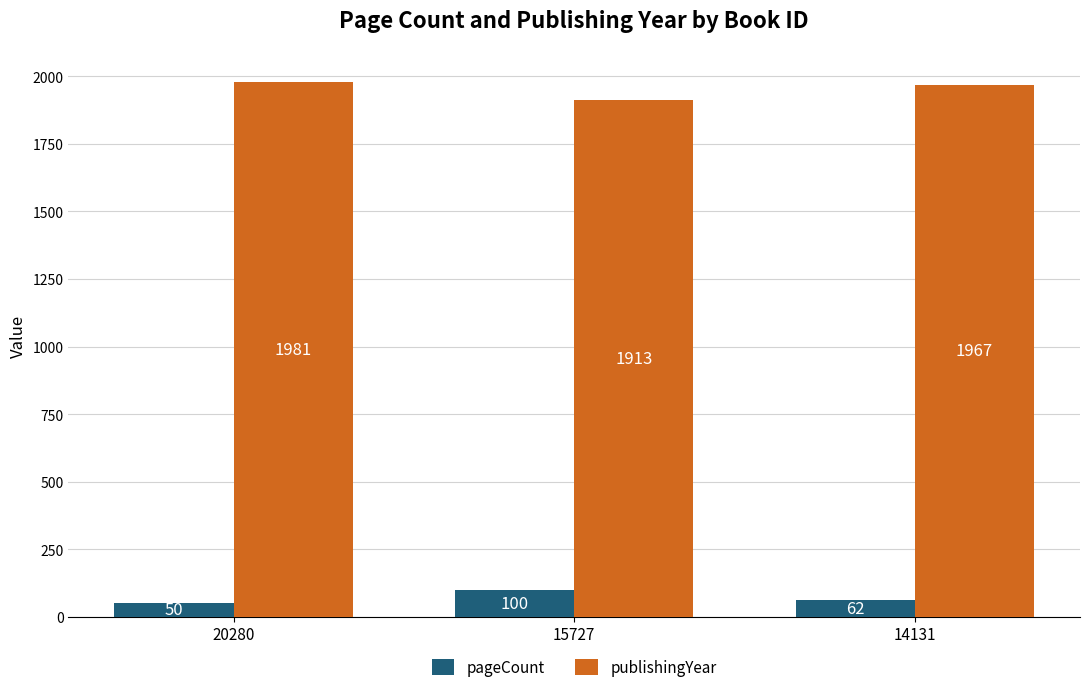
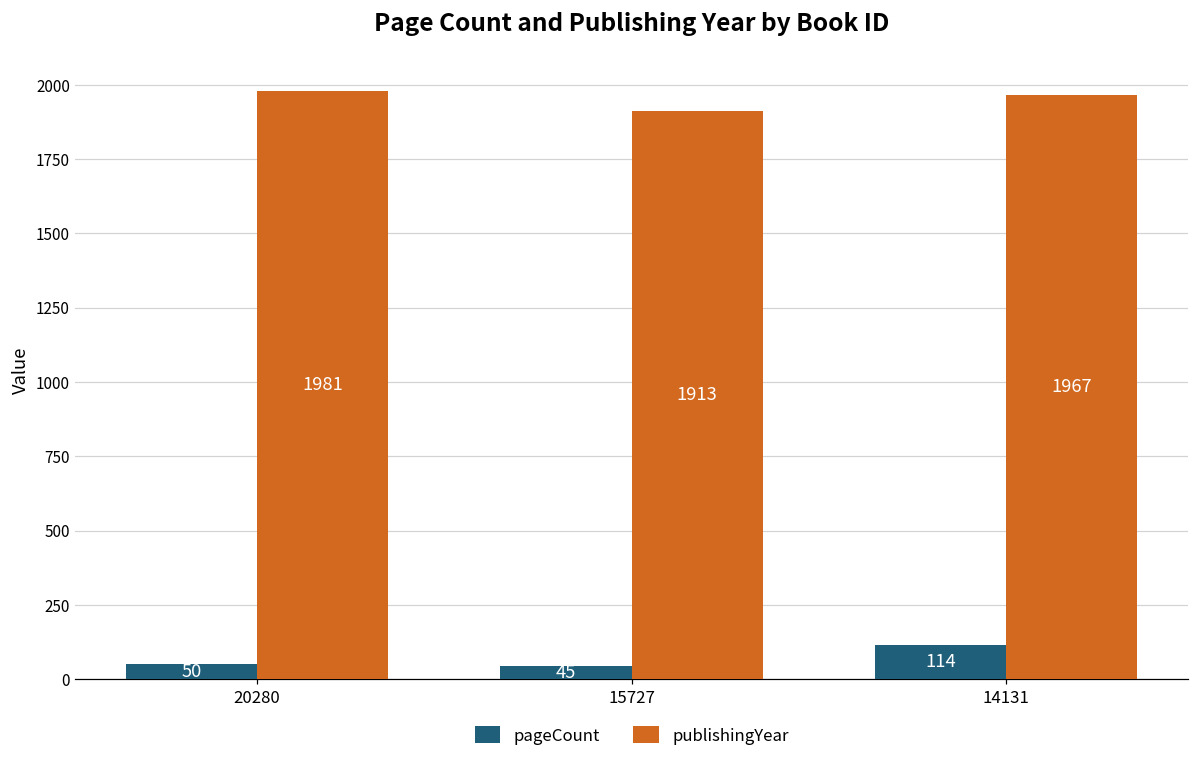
  {
    "pageCount": {
      "20280": 50,
-     "15727": 100,
-     "14131": 62
+     "15727": 45,
+     "14131": 114
    },
    "publishingYear": {
      "20280": 1981,
      "15727": 1913,
      "14131": 1967
    }
  }
